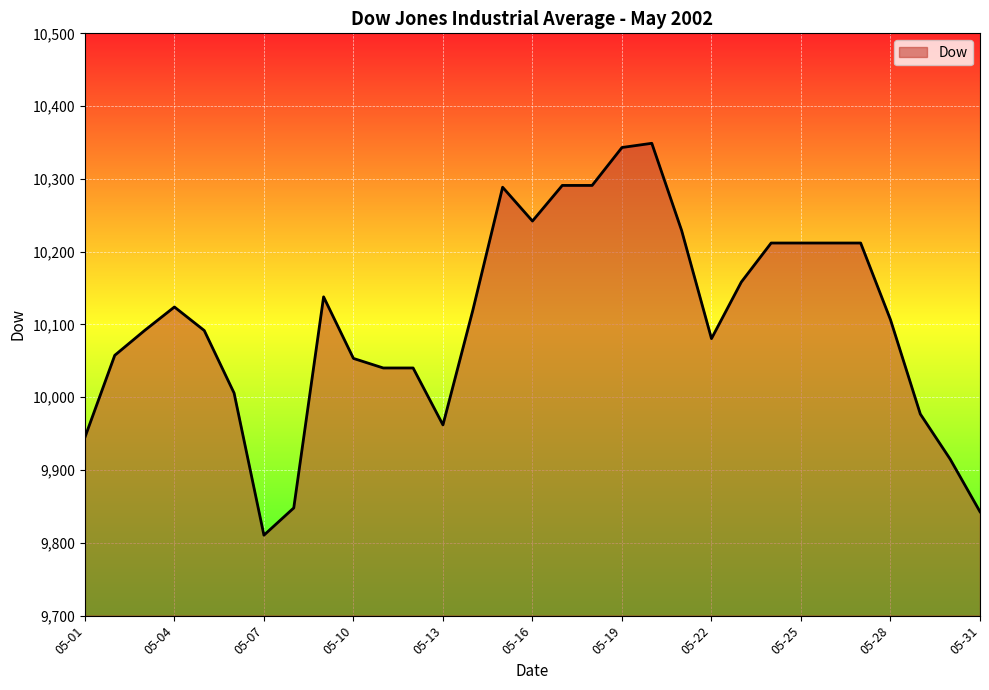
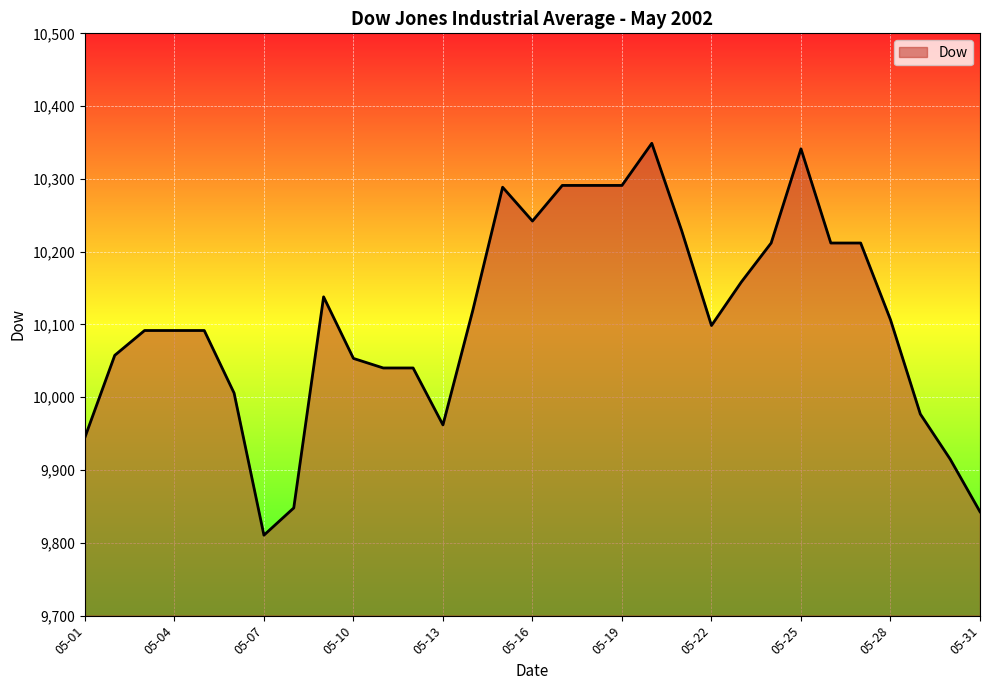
  {
    "05-01": "9,940",
-   "05-04": "10,120",
+   "05-04": "10,090",
    "05-07": "9,810",
    "05-10": "10,050",
    "05-13": "9,960",
    "05-16": "10,240",
-   "05-19": "10,340",
-   "05-22": "10,080",
-   "05-25": "10,210",
+   "05-19": "10,290",
+   "05-22": "10,100",
+   "05-25": "10,340",
    "05-28": "10,110",
    "05-31": "9,840"
  }
